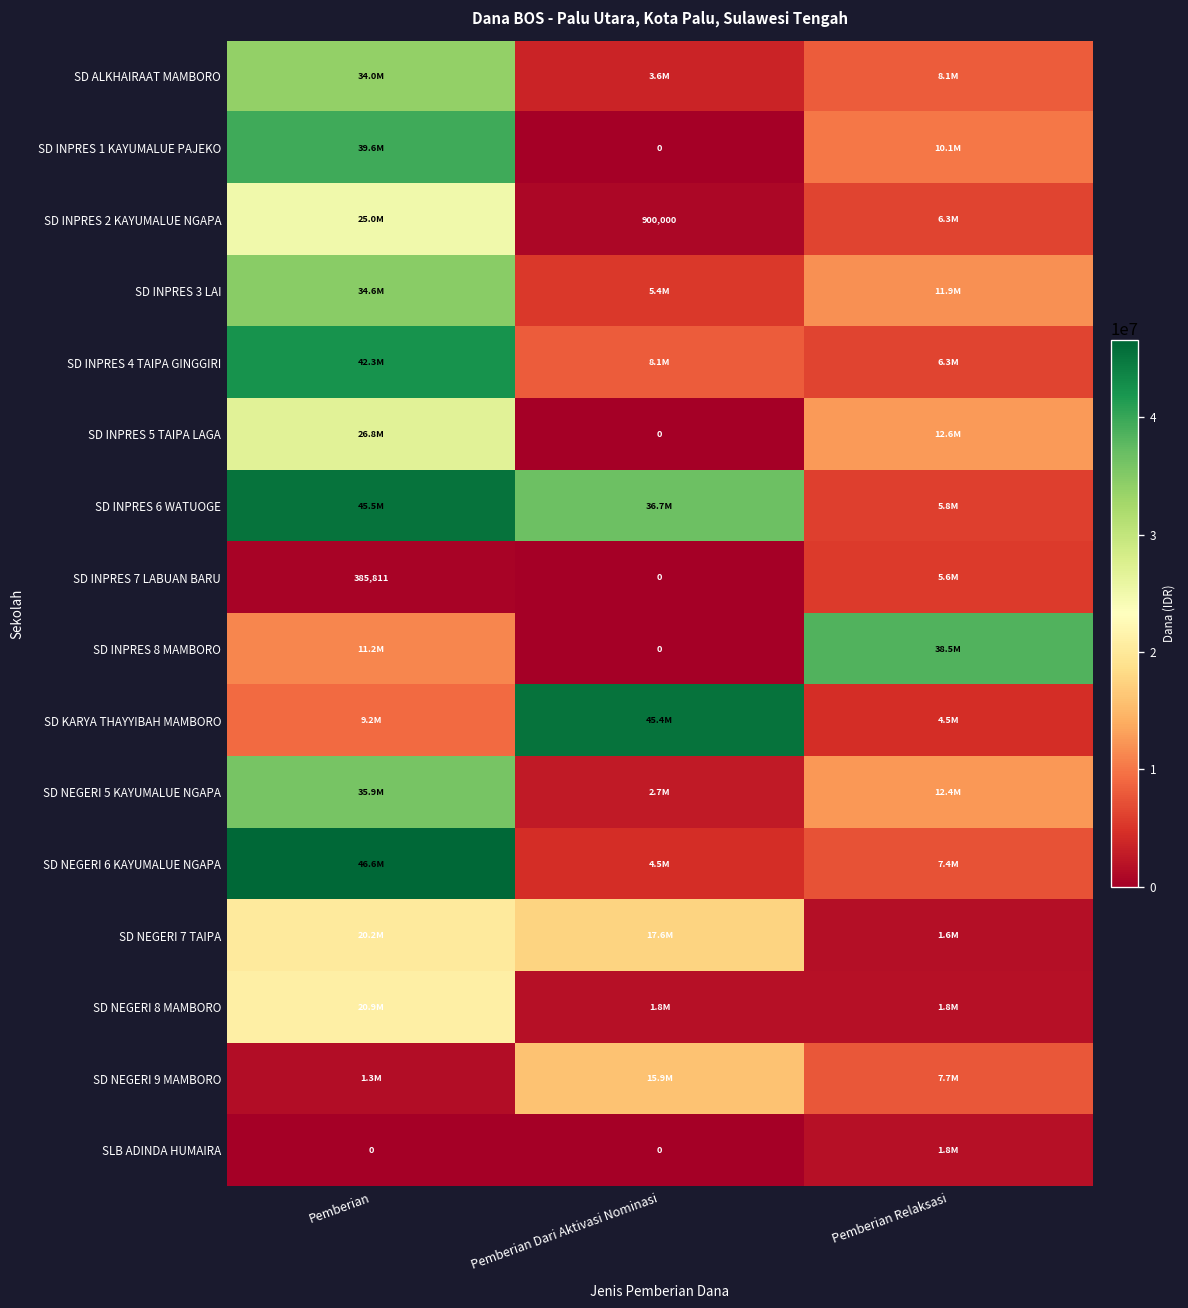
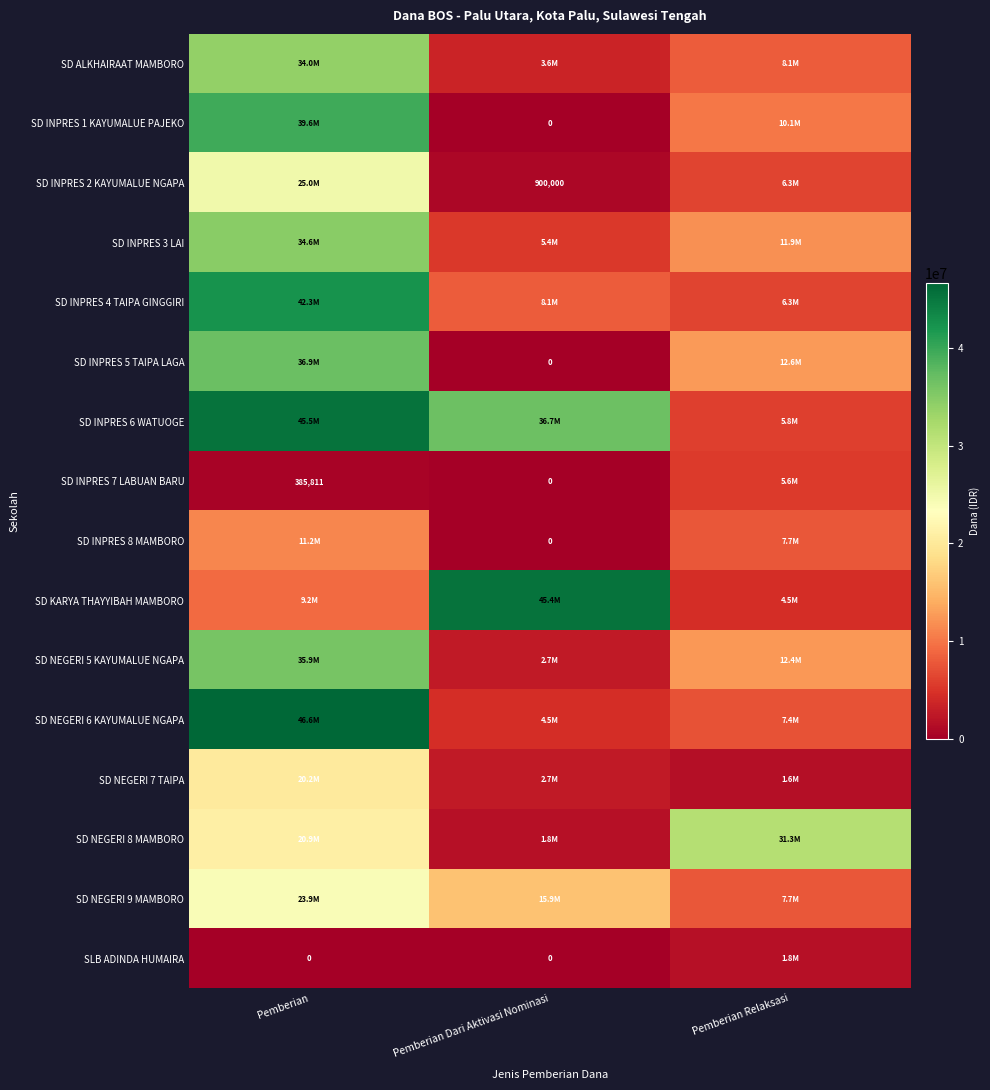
  {
    "SD ALKHAIRAAT MAMBORO": {
      "Pemberian": "34.0M",
      "Pemberian Dari Aktivasi Nominasi": "3.6M",
      "Pemberian Relaksasi": "8.1M"
    },
    "SD INPRES 1 KAYUMALUE PAJEKO": {
      "Pemberian": "39.6M",
      "Pemberian Dari Aktivasi Nominasi": "0",
      "Pemberian Relaksasi": "10.1M"
    },
    "SD INPRES 2 KAYUMALUE NGAPA": {
      "Pemberian": "25.0M",
      "Pemberian Dari Aktivasi Nominasi": "900,000",
      "Pemberian Relaksasi": "6.3M"
    },
    "SD INPRES 3 LAI": {
      "Pemberian": "34.6M",
      "Pemberian Dari Aktivasi Nominasi": "5.4M",
      "Pemberian Relaksasi": "11.9M"
    },
    "SD INPRES 4 TAIPA GINGGIRI": {
      "Pemberian": "42.3M",
      "Pemberian Dari Aktivasi Nominasi": "8.1M",
      "Pemberian Relaksasi": "6.3M"
    },
    "SD INPRES 5 TAIPA LAGA": {
-     "Pemberian": "26.8M",
+     "Pemberian": "36.9M",
      "Pemberian Dari Aktivasi Nominasi": "0",
      "Pemberian Relaksasi": "12.6M"
    },
    "SD INPRES 6 WATUOGE": {
      "Pemberian": "45.5M",
      "Pemberian Dari Aktivasi Nominasi": "36.7M",
      "Pemberian Relaksasi": "5.8M"
    },
    "SD INPRES 7 LABUAN BARU": {
      "Pemberian": "385,811",
      "Pemberian Dari Aktivasi Nominasi": "0",
      "Pemberian Relaksasi": "5.6M"
    },
    "SD INPRES 8 MAMBORO": {
      "Pemberian": "11.2M",
      "Pemberian Dari Aktivasi Nominasi": "0",
-     "Pemberian Relaksasi": "38.5M"
+     "Pemberian Relaksasi": "7.7M"
    },
    "SD KARYA THAYYIBAH MAMBORO": {
      "Pemberian": "9.2M",
      "Pemberian Dari Aktivasi Nominasi": "45.4M",
      "Pemberian Relaksasi": "4.5M"
    },
    "SD NEGERI 5 KAYUMALUE NGAPA": {
      "Pemberian": "35.9M",
      "Pemberian Dari Aktivasi Nominasi": "2.7M",
      "Pemberian Relaksasi": "12.4M"
    },
    "SD NEGERI 6 KAYUMALUE NGAPA": {
      "Pemberian": "46.6M",
      "Pemberian Dari Aktivasi Nominasi": "4.5M",
      "Pemberian Relaksasi": "7.4M"
    },
    "SD NEGERI 7 TAIPA": {
      "Pemberian": "20.2M",
-     "Pemberian Dari Aktivasi Nominasi": "17.6M",
+     "Pemberian Dari Aktivasi Nominasi": "2.7M",
      "Pemberian Relaksasi": "1.6M"
    },
    "SD NEGERI 8 MAMBORO": {
      "Pemberian": "20.9M",
      "Pemberian Dari Aktivasi Nominasi": "1.8M",
-     "Pemberian Relaksasi": "1.8M"
+     "Pemberian Relaksasi": "31.3M"
    },
    "SD NEGERI 9 MAMBORO": {
-     "Pemberian": "1.3M",
+     "Pemberian": "23.9M",
      "Pemberian Dari Aktivasi Nominasi": "15.9M",
      "Pemberian Relaksasi": "7.7M"
    },
    "SLB ADINDA HUMAIRA": {
      "Pemberian": "0",
      "Pemberian Dari Aktivasi Nominasi": "0",
      "Pemberian Relaksasi": "1.8M"
    }
  }
